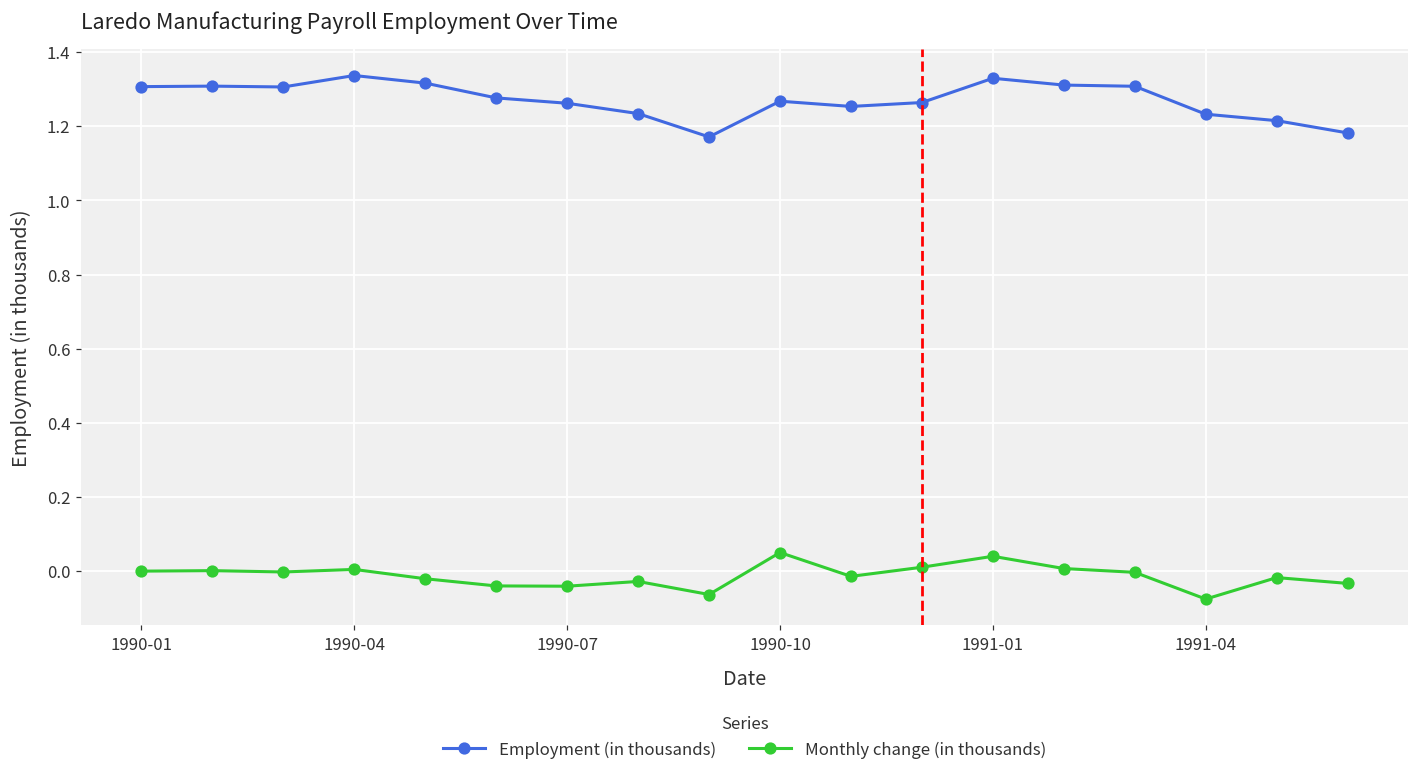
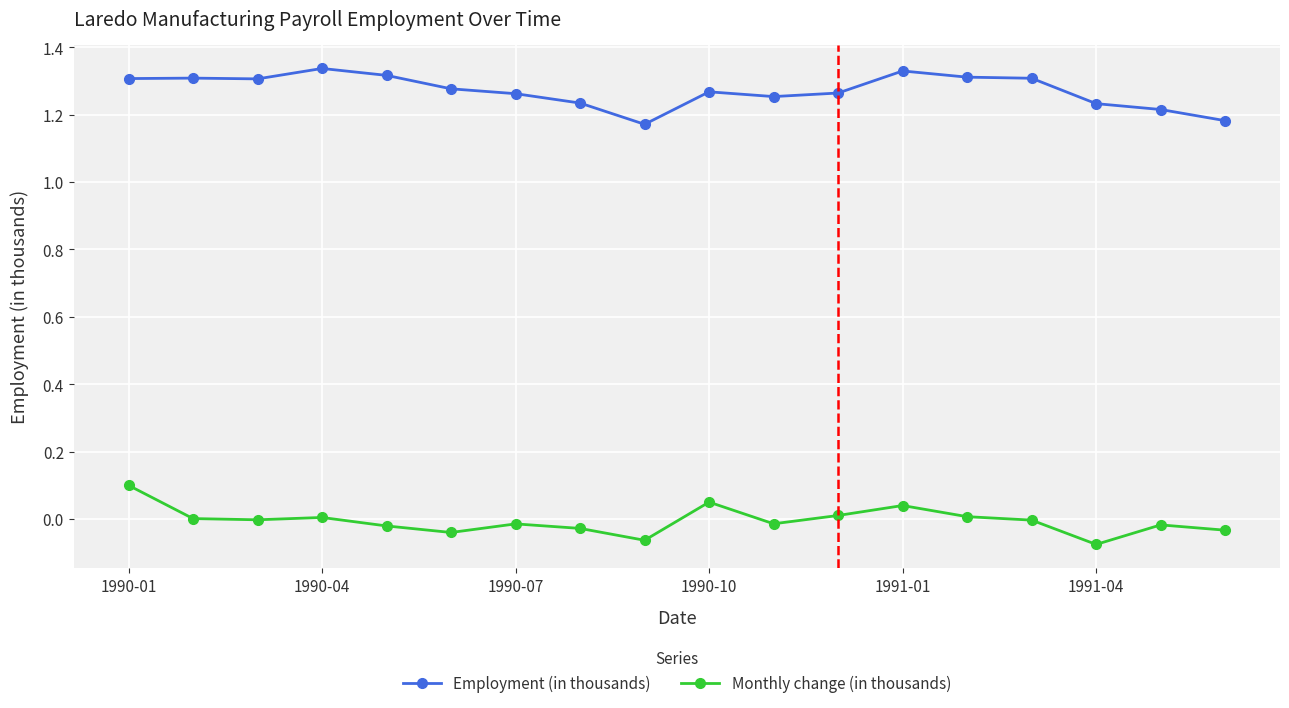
  {
    "Employment (in thousands)": {
      "1990-01": 1.31,
      "1990-04": 1.34,
      "1990-07": 1.26,
      "1990-10": 1.27,
      "1991-01": 1.33,
      "1991-04": 1.23
    },
    "Monthly change (in thousands)": {
-     "1990-01": 0.0,
+     "1990-01": 0.1,
      "1990-04": 0.00,
-     "1990-07": -0.04,
+     "1990-07": -0.01,
      "1990-10": 0.05,
      "1991-01": 0.04,
      "1991-04": -0.08
    }
  }
